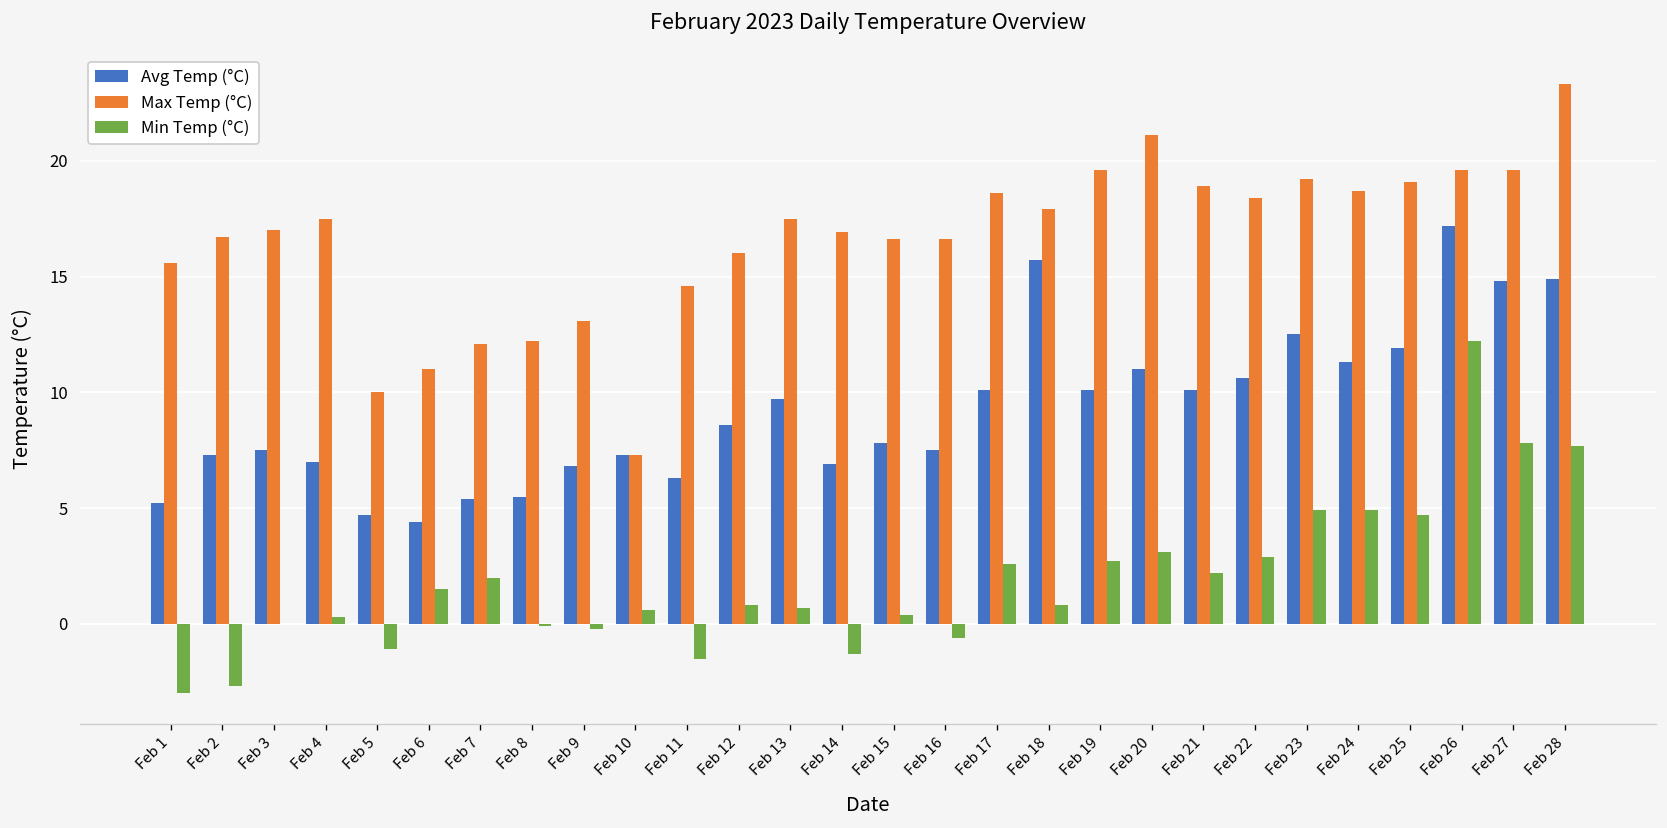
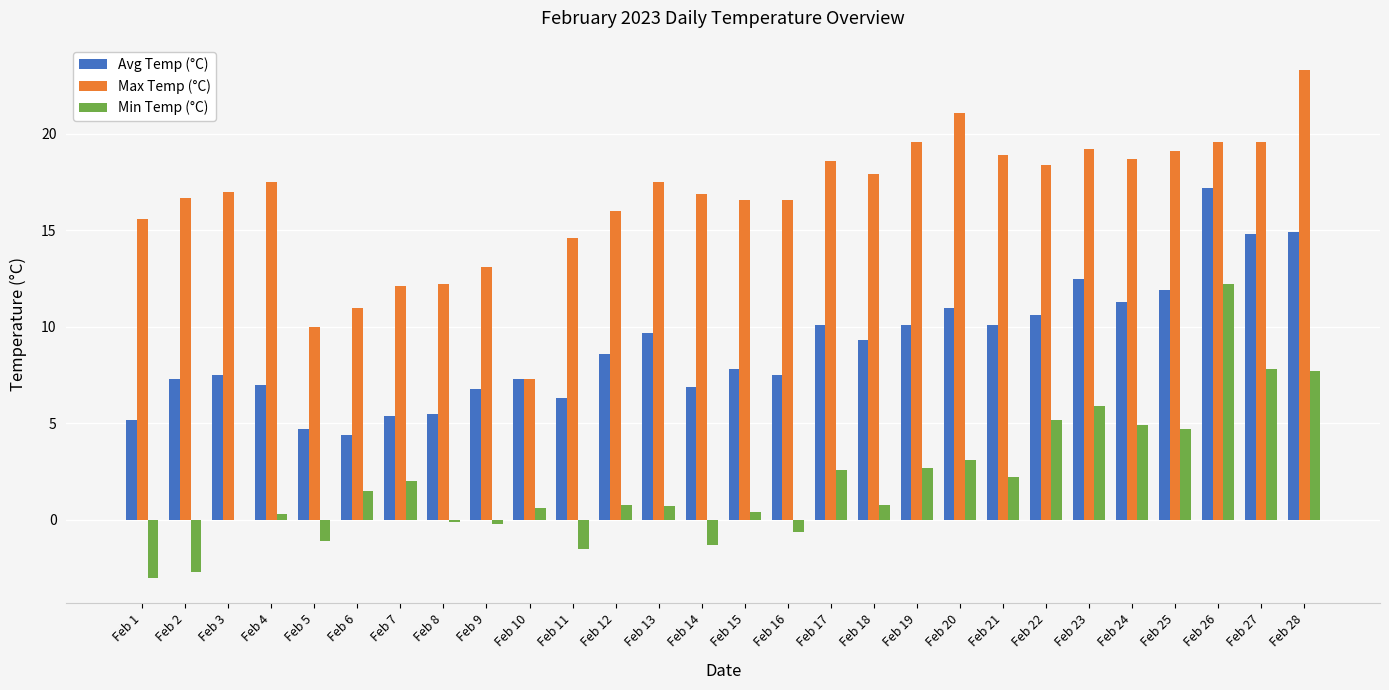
  {
    "Avg Temp (°C)": {
      "Feb 1": 5.2,
      "Feb 2": 7.3,
      "Feb 3": 7.5,
      "Feb 4": 7.0,
      "Feb 5": 4.7,
      "Feb 6": 4.4,
      "Feb 7": 5.4,
      "Feb 8": 5.5,
      "Feb 9": 6.8,
      "Feb 10": 7.3,
      "Feb 11": 6.3,
      "Feb 12": 8.6,
      "Feb 13": 9.7,
      "Feb 14": 6.9,
      "Feb 15": 7.8,
      "Feb 16": 7.5,
      "Feb 17": 10.1,
-     "Feb 18": 15.7,
+     "Feb 18": 9.3,
      "Feb 19": 10.1,
      "Feb 20": 11.0,
      "Feb 21": 10.1,
      "Feb 22": 10.6,
      "Feb 23": 12.5,
      "Feb 24": 11.3,
      "Feb 25": 11.9,
      "Feb 26": 17.2,
      "Feb 27": 14.8,
      "Feb 28": 14.9
    },
    "Max Temp (°C)": {
      "Feb 1": 15.6,
      "Feb 2": 16.7,
      "Feb 3": 17.0,
      "Feb 4": 17.5,
      "Feb 5": 10.0,
      "Feb 6": 11.0,
      "Feb 7": 12.1,
      "Feb 8": 12.2,
      "Feb 9": 13.1,
      "Feb 10": 7.3,
      "Feb 11": 14.6,
      "Feb 12": 16.0,
      "Feb 13": 17.5,
      "Feb 14": 16.9,
      "Feb 15": 16.6,
      "Feb 16": 16.6,
      "Feb 17": 18.6,
      "Feb 18": 17.9,
      "Feb 19": 19.6,
      "Feb 20": 21.1,
      "Feb 21": 18.9,
      "Feb 22": 18.4,
      "Feb 23": 19.2,
      "Feb 24": 18.7,
      "Feb 25": 19.1,
      "Feb 26": 19.6,
      "Feb 27": 19.6,
      "Feb 28": 23.3
    },
    "Min Temp (°C)": {
      "Feb 1": -3.0,
      "Feb 2": -2.7,
      "Feb 3": 0.0,
      "Feb 4": 0.3,
      "Feb 5": -1.1,
      "Feb 6": 1.5,
      "Feb 7": 2.0,
      "Feb 9": -0.2,
      "Feb 10": 0.6,
      "Feb 11": -1.5,
      "Feb 12": 0.8,
      "Feb 13": 0.7,
      "Feb 14": -1.3,
      "Feb 15": 0.4,
      "Feb 16": -0.6,
      "Feb 17": 2.6,
      "Feb 18": 0.8,
      "Feb 19": 2.7,
      "Feb 20": 3.1,
      "Feb 21": 2.2,
-     "Feb 22": 2.9,
-     "Feb 23": 4.9,
+     "Feb 22": 5.2,
+     "Feb 23": 5.9,
      "Feb 24": 4.9,
      "Feb 25": 4.7,
      "Feb 26": 12.2,
      "Feb 27": 7.8,
      "Feb 28": 7.7
    }
  }
